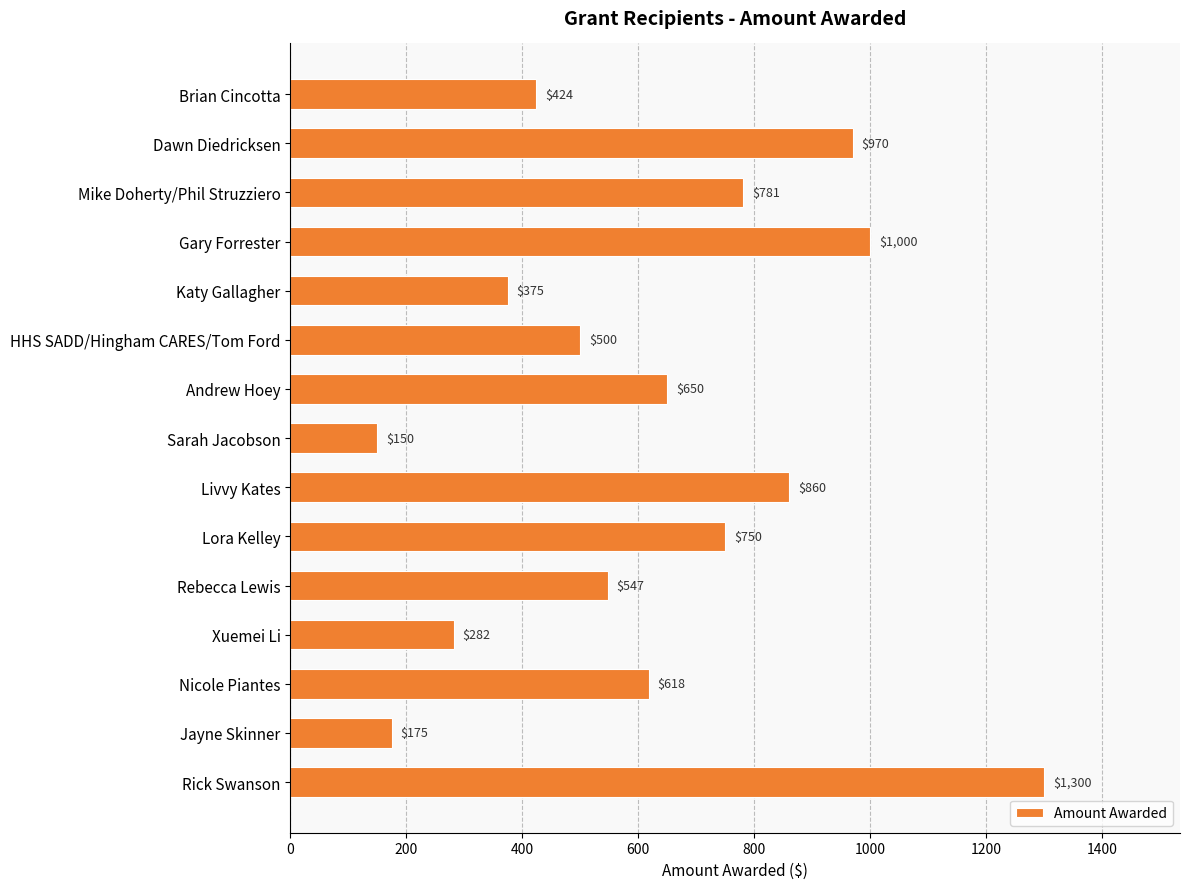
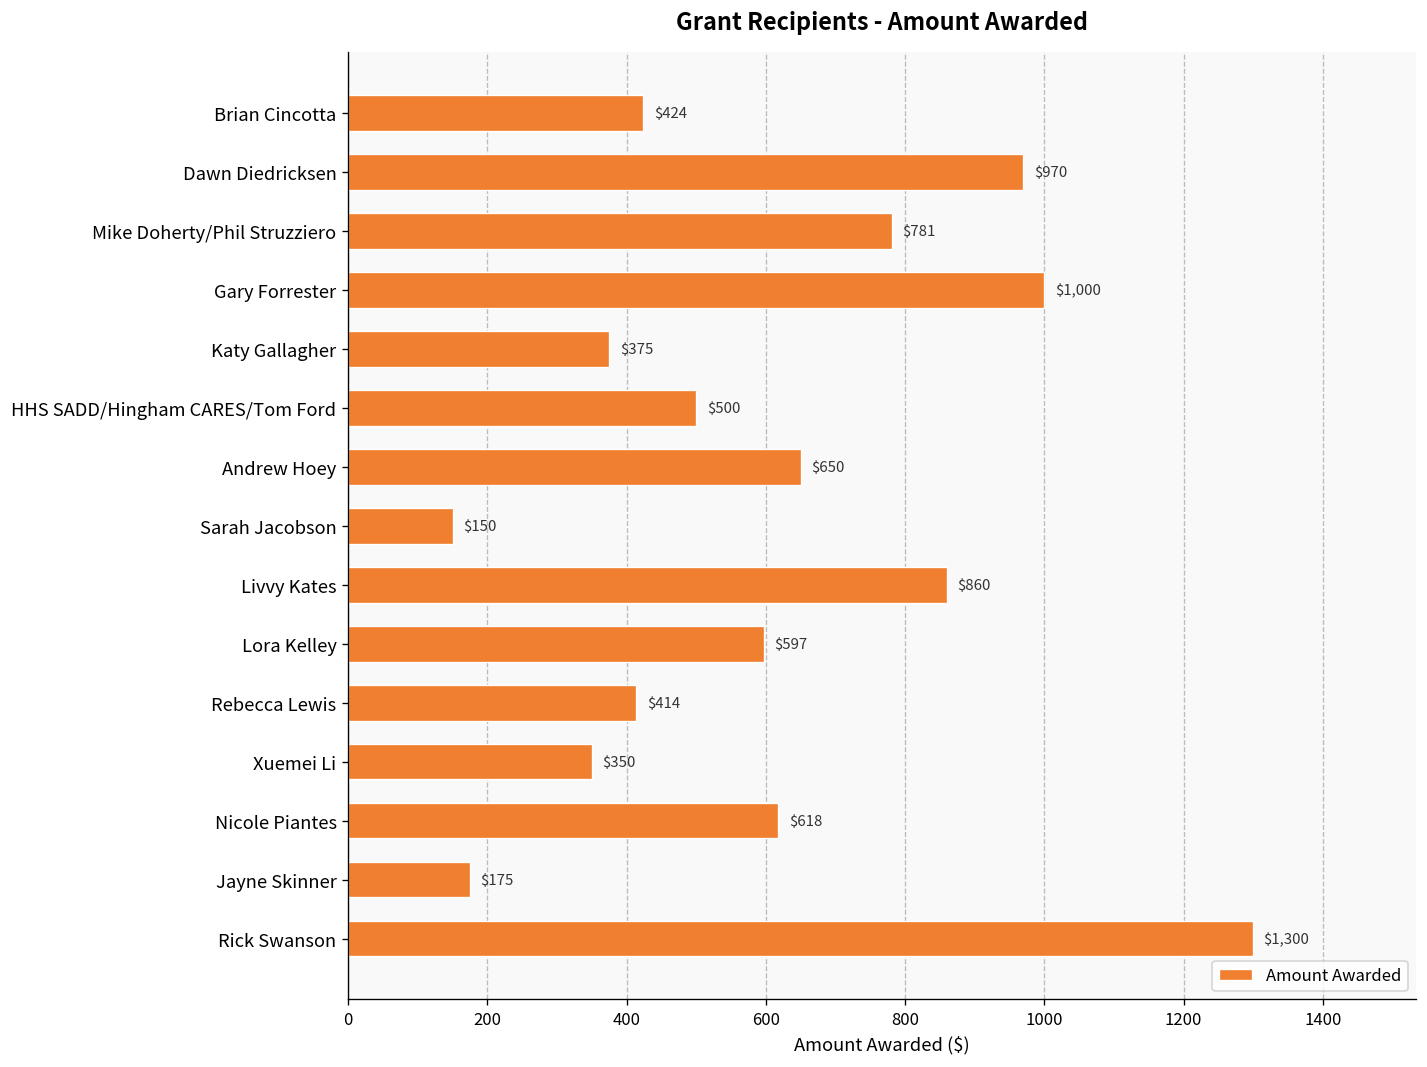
  {
    "Brian Cincotta": "$424",
    "Dawn Diedricksen": "$970",
    "Mike Doherty/Phil Struzziero": "$781",
    "Gary Forrester": "$1,000",
    "Katy Gallagher": "$375",
    "HHS SADD/Hingham CARES/Tom Ford": "$500",
    "Andrew Hoey": "$650",
    "Sarah Jacobson": "$150",
    "Livvy Kates": "$860",
-   "Lora Kelley": "$750",
-   "Rebecca Lewis": "$547",
-   "Xuemei Li": "$282",
+   "Lora Kelley": "$597",
+   "Rebecca Lewis": "$414",
+   "Xuemei Li": "$350",
    "Nicole Piantes": "$618",
    "Jayne Skinner": "$175",
    "Rick Swanson": "$1,300"
  }
